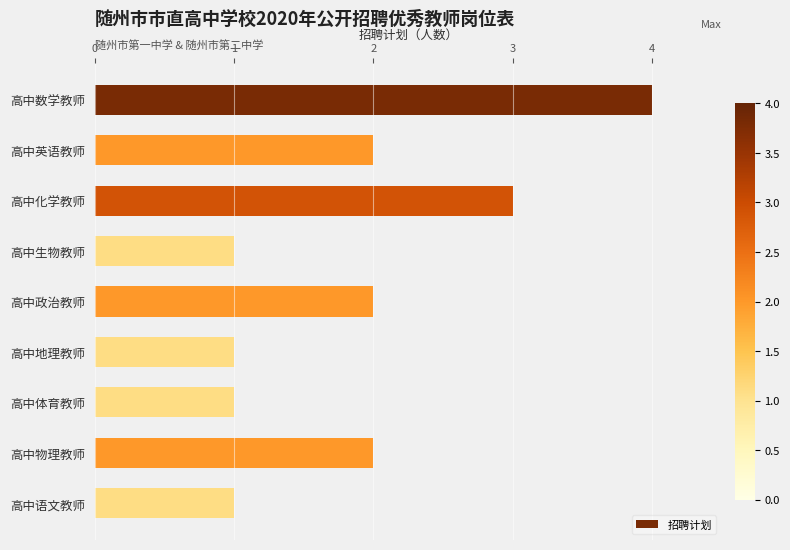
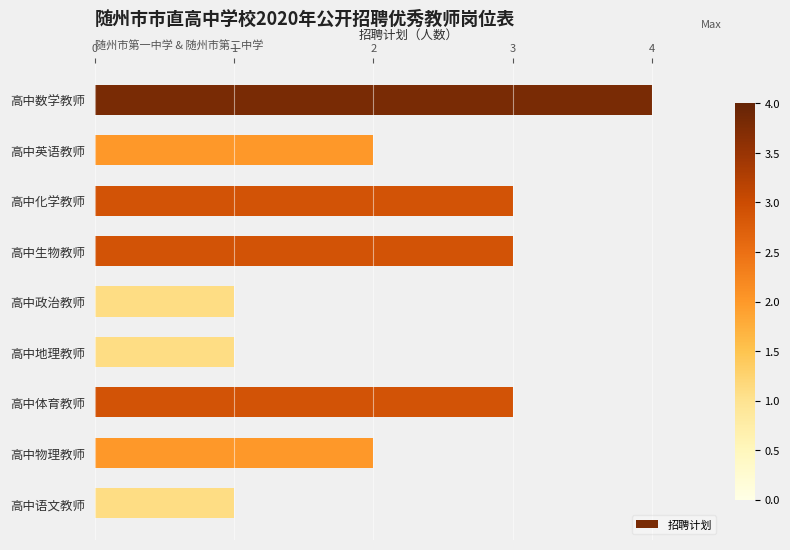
  {
    "高中数学教师": 4,
    "高中英语教师": 2,
    "高中化学教师": 3,
-   "高中生物教师": 1,
-   "高中政治教师": 2,
+   "高中生物教师": 3,
+   "高中政治教师": 1,
    "高中地理教师": 1,
-   "高中体育教师": 1,
+   "高中体育教师": 3,
    "高中物理教师": 2,
    "高中语文教师": 1
  }
